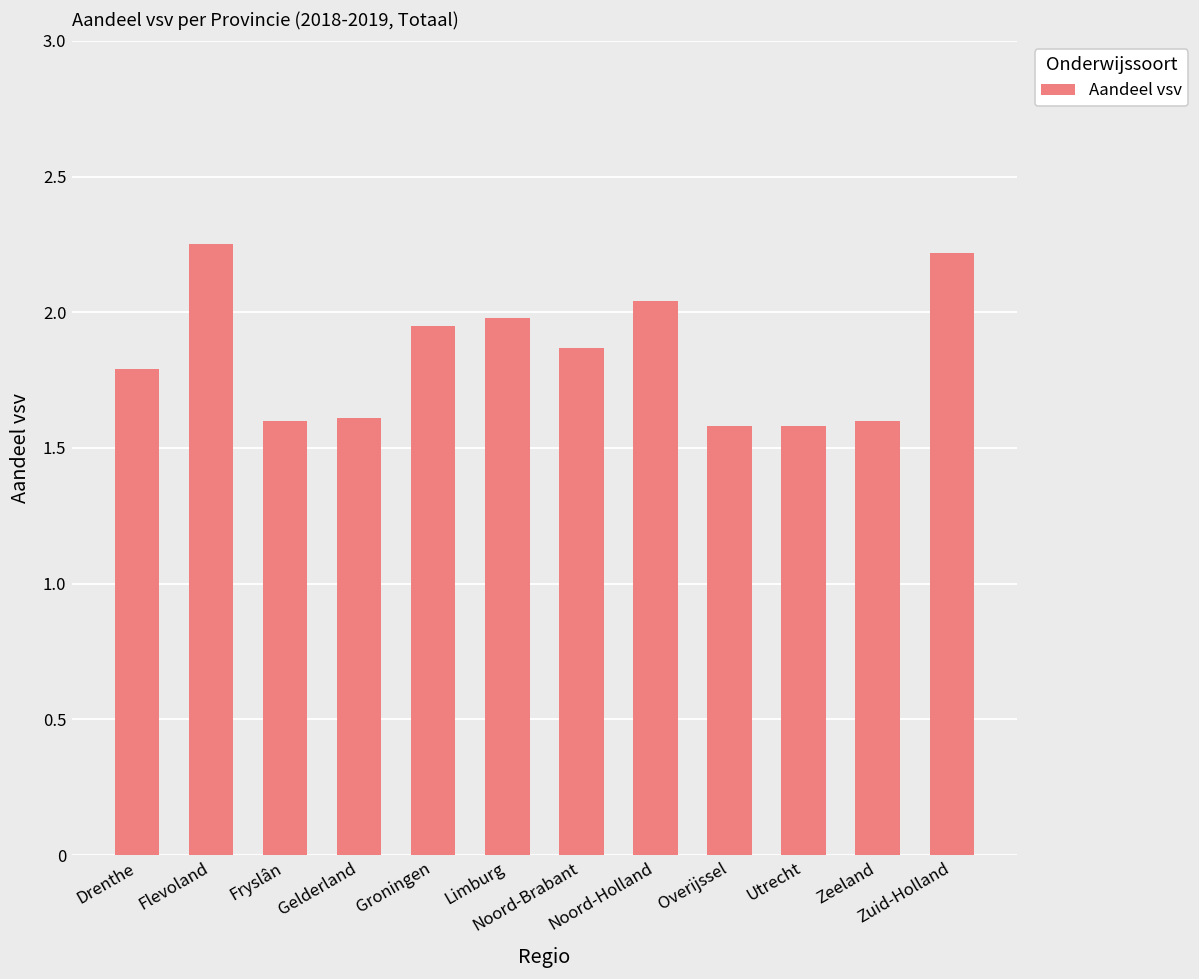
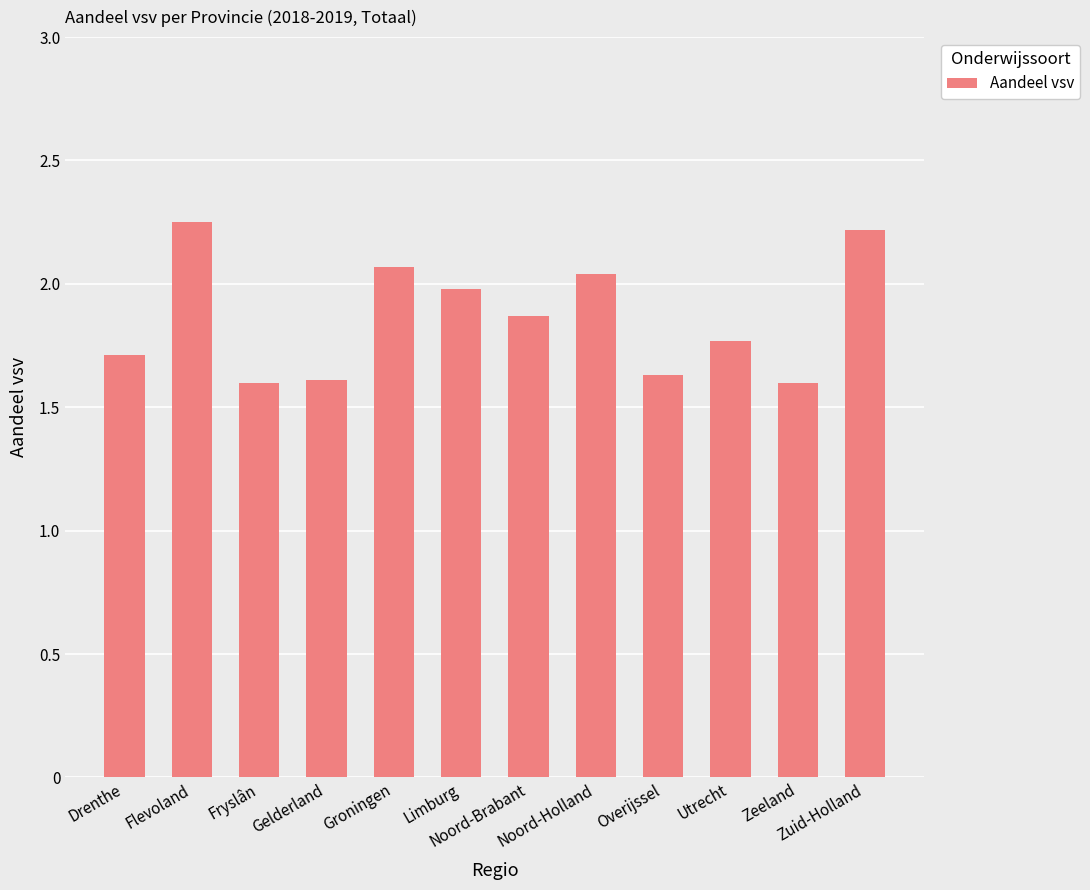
  {
-   "Drenthe": 1.79,
+   "Drenthe": 1.71,
    "Flevoland": 2.25,
    "Fryslân": 1.60,
    "Gelderland": 1.61,
-   "Groningen": 1.95,
+   "Groningen": 2.07,
    "Limburg": 1.98,
    "Noord-Brabant": 1.87,
    "Noord-Holland": 2.04,
-   "Overijssel": 1.58,
-   "Utrecht": 1.58,
+   "Overijssel": 1.63,
+   "Utrecht": 1.77,
    "Zeeland": 1.60,
    "Zuid-Holland": 2.22
  }
